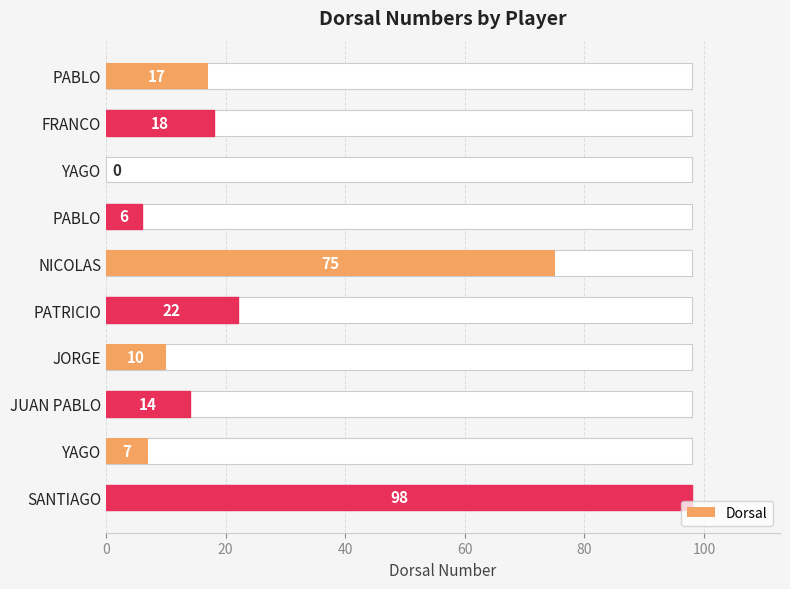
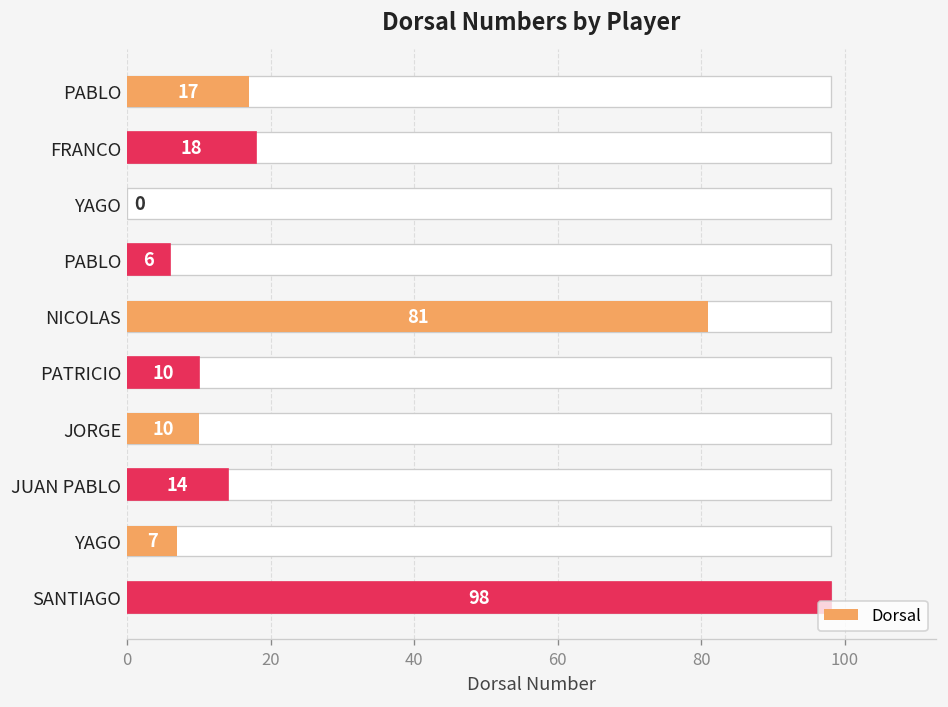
  {
    "Dorsal": {
-     "NICOLAS": 75,
-     "PATRICIO": 22,
+     "NICOLAS": 81,
+     "PATRICIO": 10,
      "SANTIAGO": 98
    }
  }
